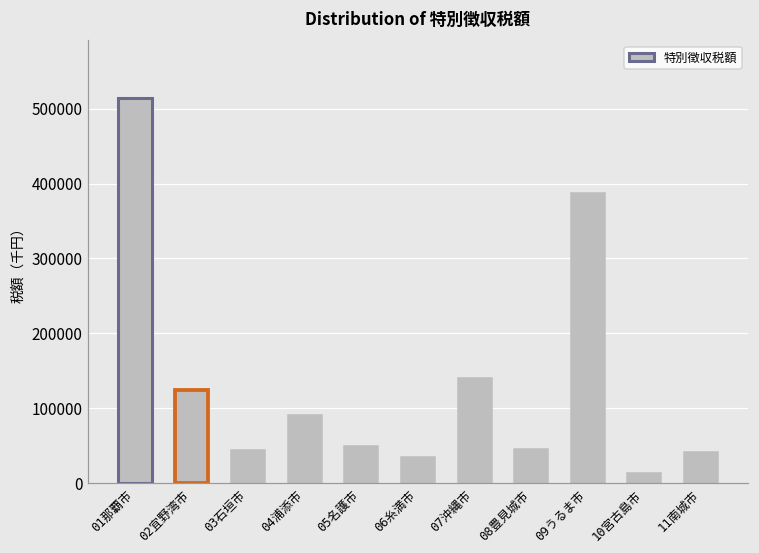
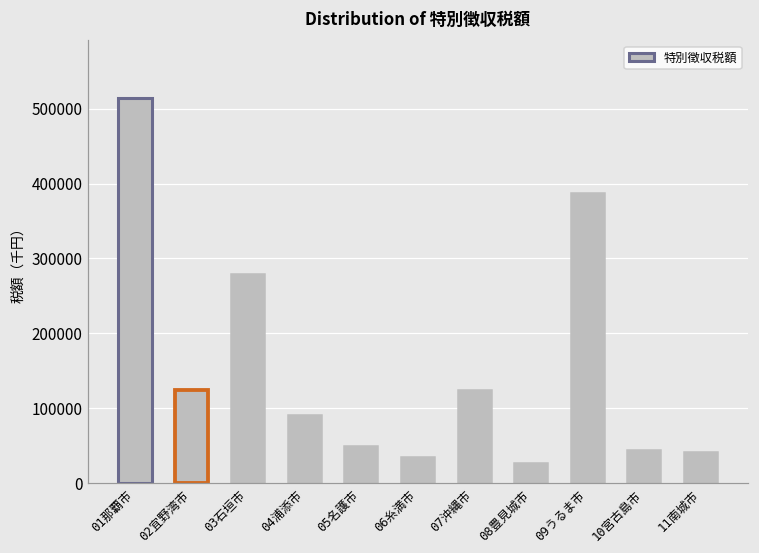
  {
    "01那覇市": 510000,
    "02宜野湾市": 120000,
-   "03石垣市": 40000,
+   "03石垣市": 280000,
    "04浦添市": 90000,
    "05名護市": 50000,
    "06糸満市": 40000,
-   "07沖縄市": 140000,
-   "08豊見城市": 50000,
+   "07沖縄市": 120000,
+   "08豊見城市": 30000,
    "09うるま市": 390000,
-   "10宮古島市": 10000,
+   "10宮古島市": 40000,
    "11南城市": 40000
  }
